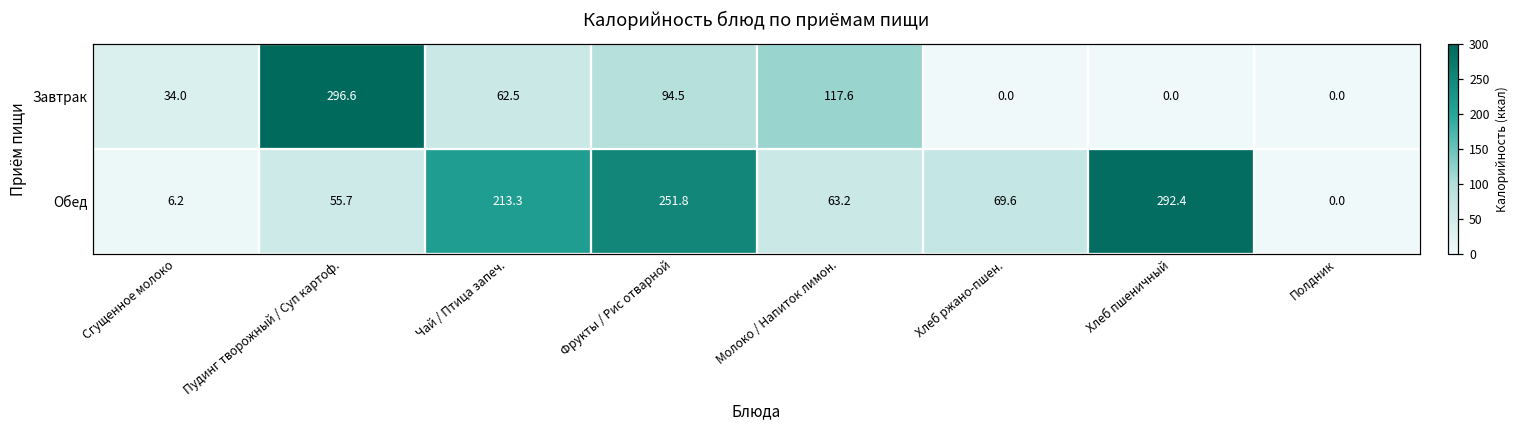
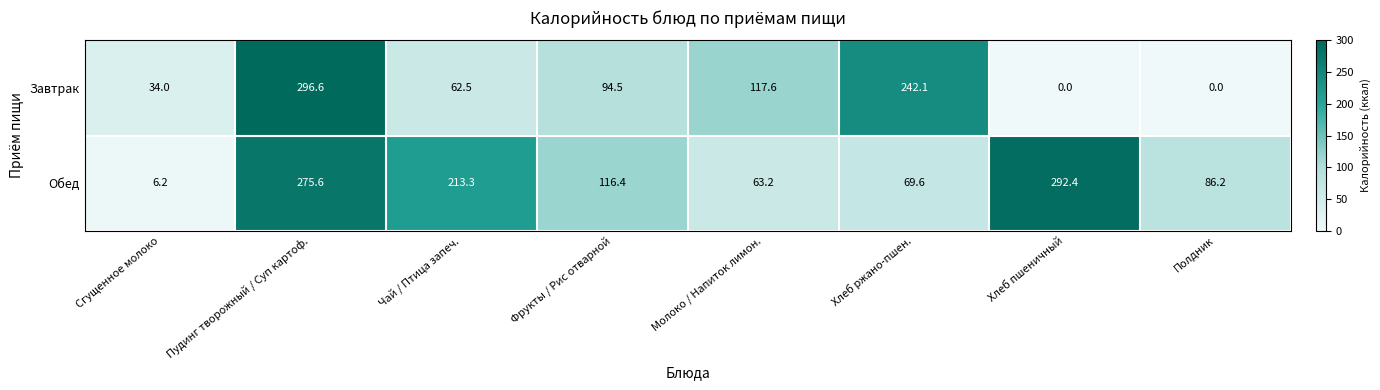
  {
    "Завтрак": {
      "Сгущенное молоко": 34.0,
      "Пудинг творожный / Суп картоф.": 296.6,
      "Чай / Птица запеч.": 62.5,
      "Фрукты / Рис отварной": 94.5,
      "Молоко / Напиток лимон.": 117.6,
-     "Хлеб ржано-пшен.": 0.0,
+     "Хлеб ржано-пшен.": 242.1,
      "Хлеб пшеничный": 0.0,
      "Полдник": 0.0
    },
    "Обед": {
      "Сгущенное молоко": 6.2,
-     "Пудинг творожный / Суп картоф.": 55.7,
+     "Пудинг творожный / Суп картоф.": 275.6,
      "Чай / Птица запеч.": 213.3,
-     "Фрукты / Рис отварной": 251.8,
+     "Фрукты / Рис отварной": 116.4,
      "Молоко / Напиток лимон.": 63.2,
      "Хлеб ржано-пшен.": 69.6,
      "Хлеб пшеничный": 292.4,
-     "Полдник": 0.0
+     "Полдник": 86.2
    }
  }
